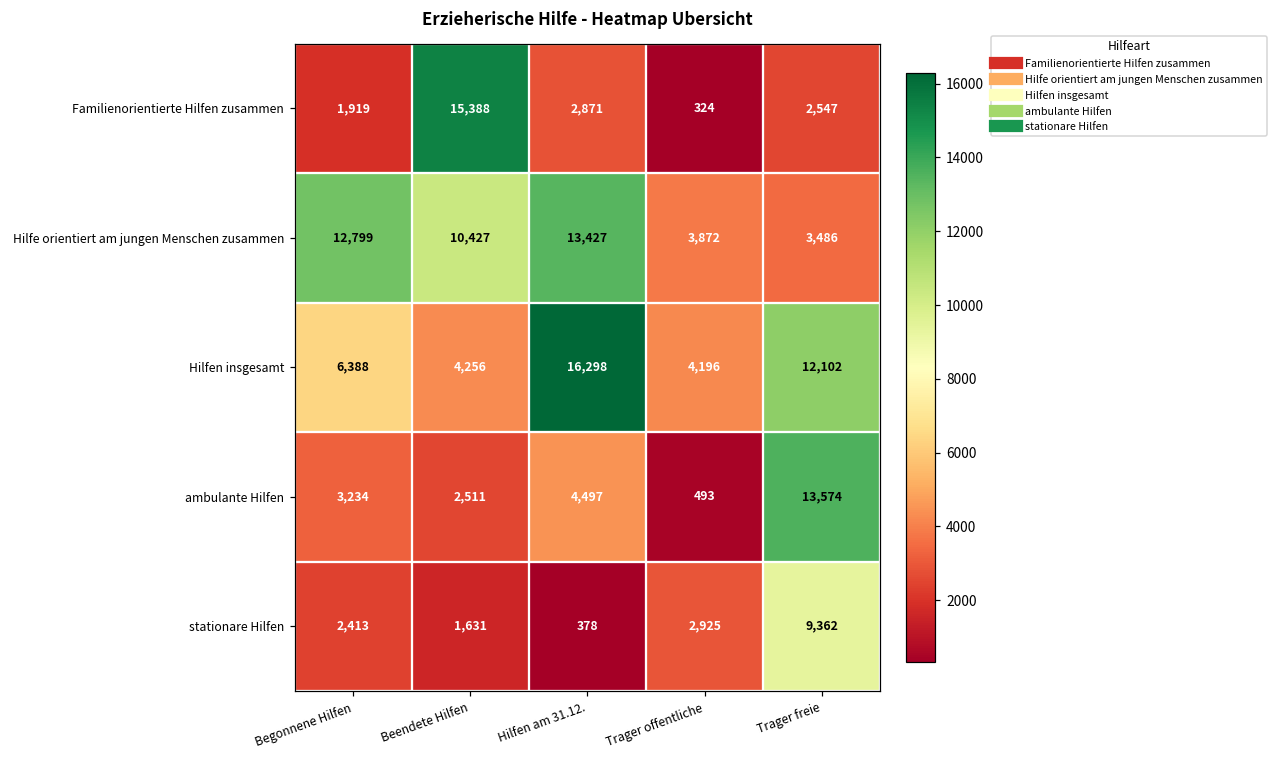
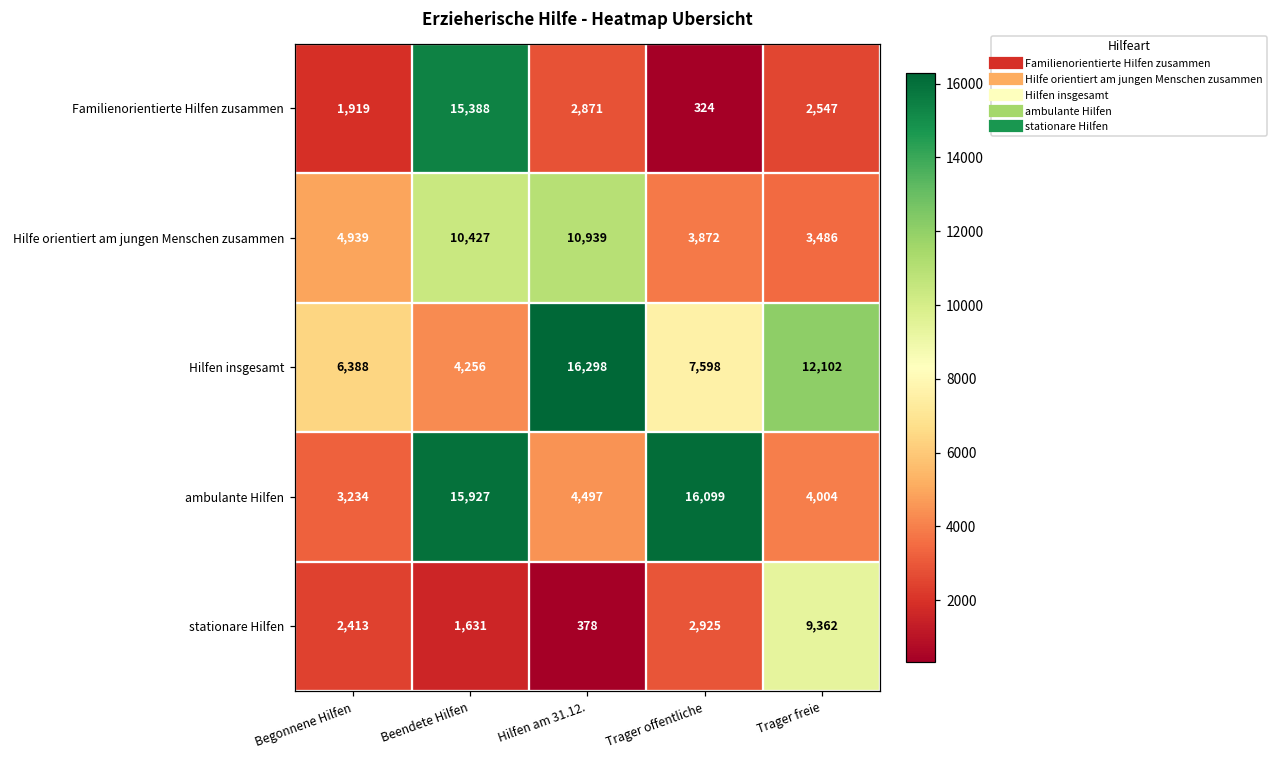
  {
    "Familienorientierte Hilfen zusammen": {
      "Begonnene Hilfen": "1,919",
      "Beendete Hilfen": "15,388",
      "Hilfen am 31.12.": "2,871",
      "Trager offentliche": "324",
      "Trager freie": "2,547"
    },
    "Hilfe orientiert am jungen Menschen zusammen": {
-     "Begonnene Hilfen": "12,799",
+     "Begonnene Hilfen": "4,939",
      "Beendete Hilfen": "10,427",
-     "Hilfen am 31.12.": "13,427",
+     "Hilfen am 31.12.": "10,939",
      "Trager offentliche": "3,872",
      "Trager freie": "3,486"
    },
    "Hilfen insgesamt": {
      "Begonnene Hilfen": "6,388",
      "Beendete Hilfen": "4,256",
      "Hilfen am 31.12.": "16,298",
-     "Trager offentliche": "4,196",
+     "Trager offentliche": "7,598",
      "Trager freie": "12,102"
    },
    "ambulante Hilfen": {
      "Begonnene Hilfen": "3,234",
-     "Beendete Hilfen": "2,511",
+     "Beendete Hilfen": "15,927",
      "Hilfen am 31.12.": "4,497",
-     "Trager offentliche": "493",
-     "Trager freie": "13,574"
+     "Trager offentliche": "16,099",
+     "Trager freie": "4,004"
    },
    "stationare Hilfen": {
      "Begonnene Hilfen": "2,413",
      "Beendete Hilfen": "1,631",
      "Hilfen am 31.12.": "378",
      "Trager offentliche": "2,925",
      "Trager freie": "9,362"
    }
  }
